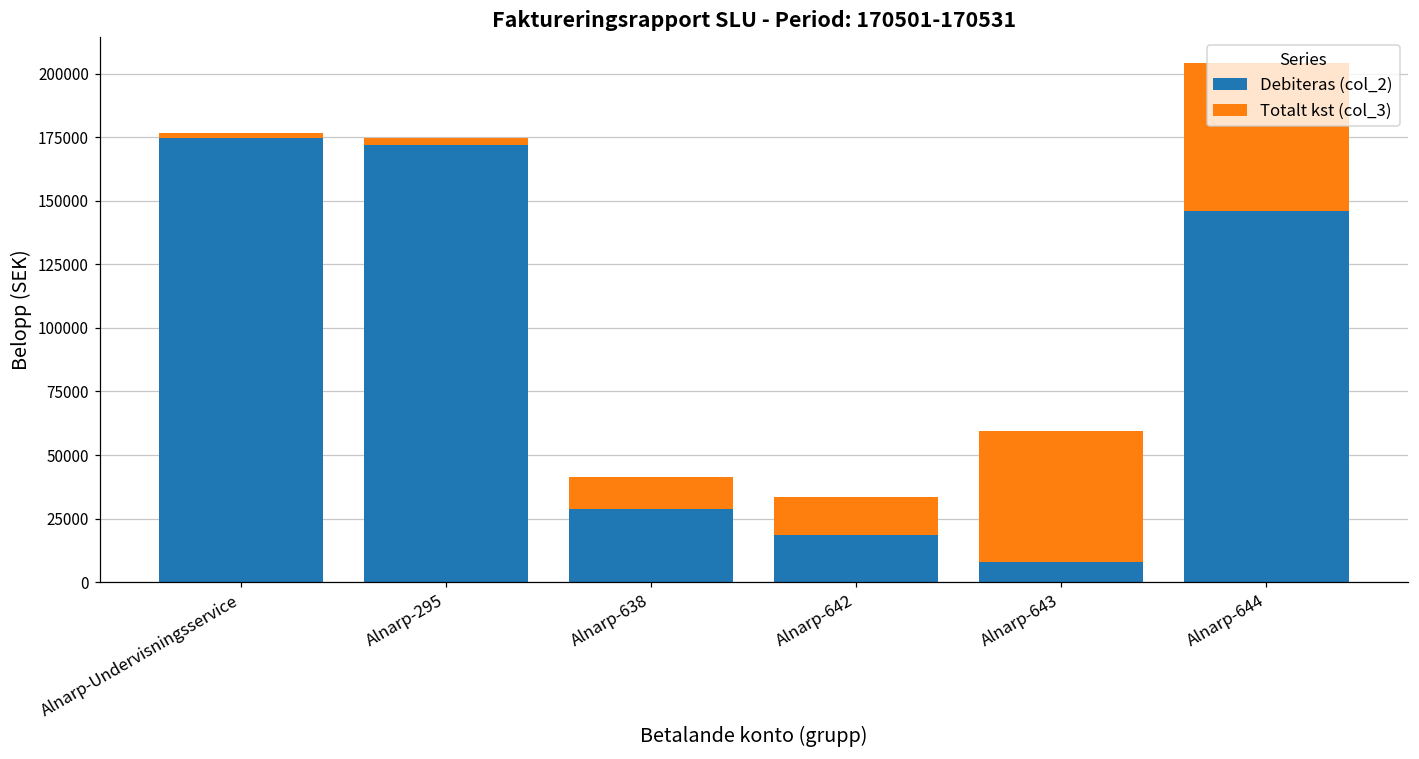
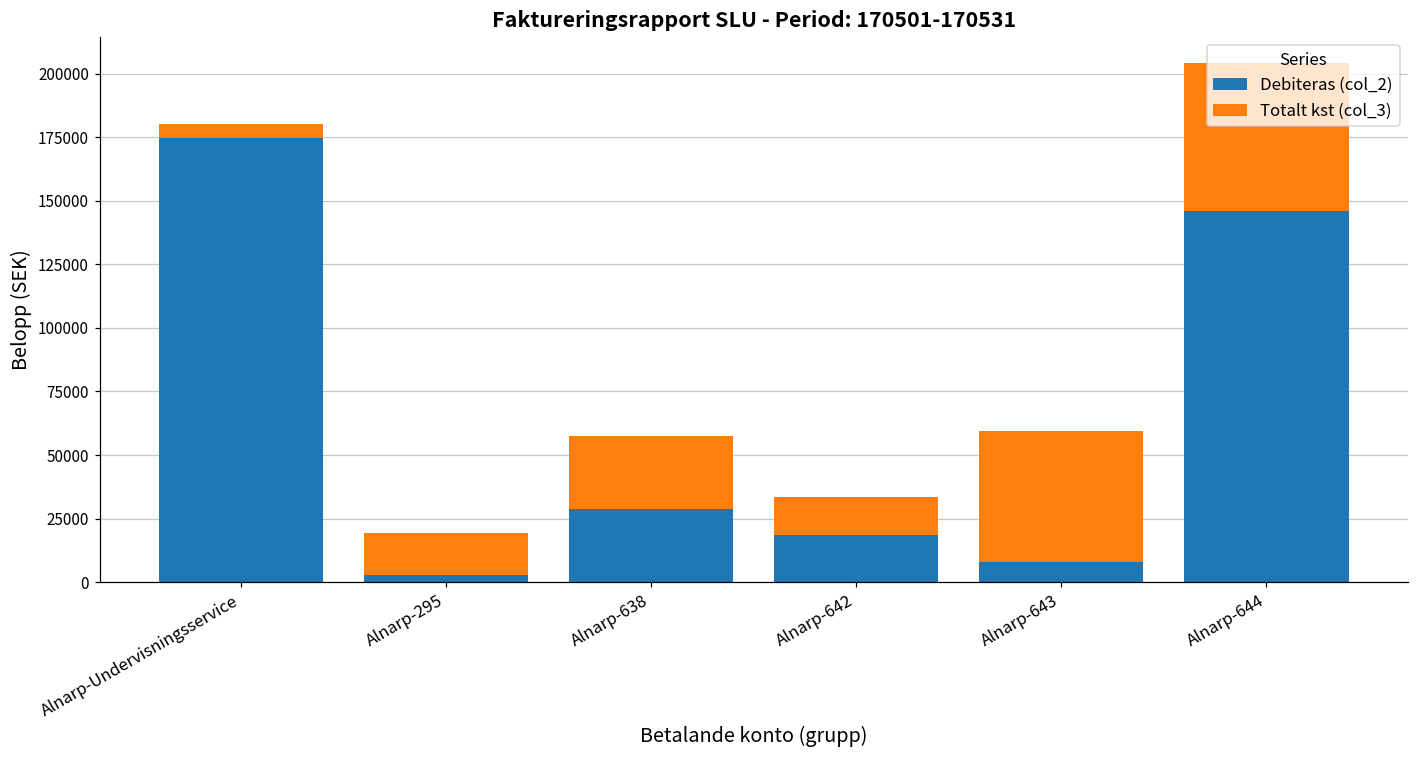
  {
    "Debiteras (col_2)": {
      "Alnarp-Undervisningsservice": 174000,
-     "Alnarp-295": 172000,
+     "Alnarp-295": 3000,
      "Alnarp-638": 29000,
      "Alnarp-642": 19000,
      "Alnarp-643": 8000,
      "Alnarp-644": 146000
    },
    "Totalt kst (col_3)": {
-     "Alnarp-Undervisningsservice": 2000,
-     "Alnarp-295": 3000,
-     "Alnarp-638": 13000,
+     "Alnarp-Undervisningsservice": 6000,
+     "Alnarp-295": 16000,
+     "Alnarp-638": 29000,
      "Alnarp-642": 15000,
      "Alnarp-643": 51000
    }
  }
